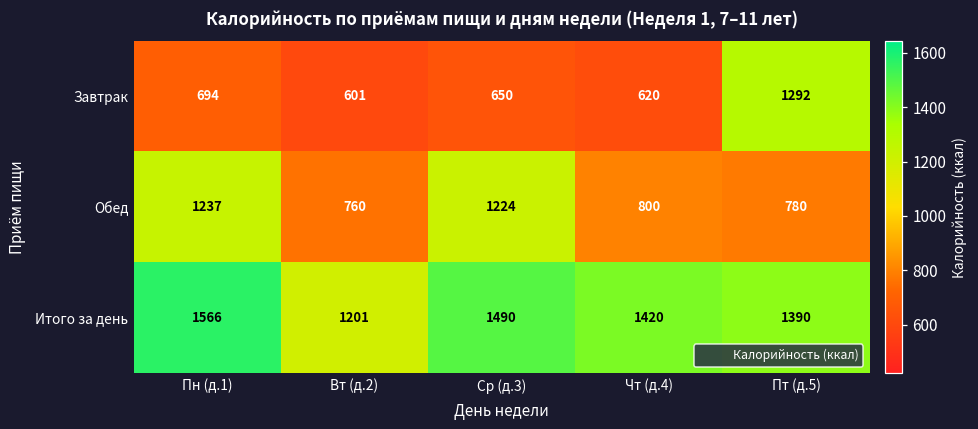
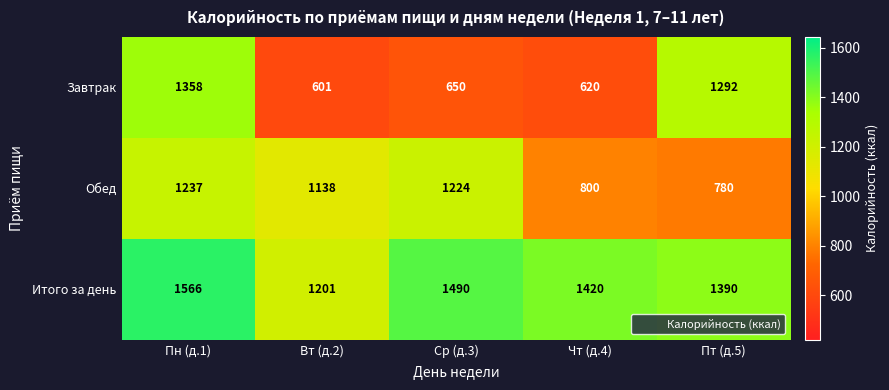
  {
    "Завтрак": {
-     "Пн (д.1)": 694,
+     "Пн (д.1)": 1358,
      "Вт (д.2)": 601,
      "Ср (д.3)": 650,
      "Чт (д.4)": 620,
      "Пт (д.5)": 1292
    },
    "Обед": {
      "Пн (д.1)": 1237,
-     "Вт (д.2)": 760,
+     "Вт (д.2)": 1138,
      "Ср (д.3)": 1224,
      "Чт (д.4)": 800,
      "Пт (д.5)": 780
    },
    "Итого за день": {
      "Пн (д.1)": 1566,
      "Вт (д.2)": 1201,
      "Ср (д.3)": 1490,
      "Чт (д.4)": 1420,
      "Пт (д.5)": 1390
    }
  }
